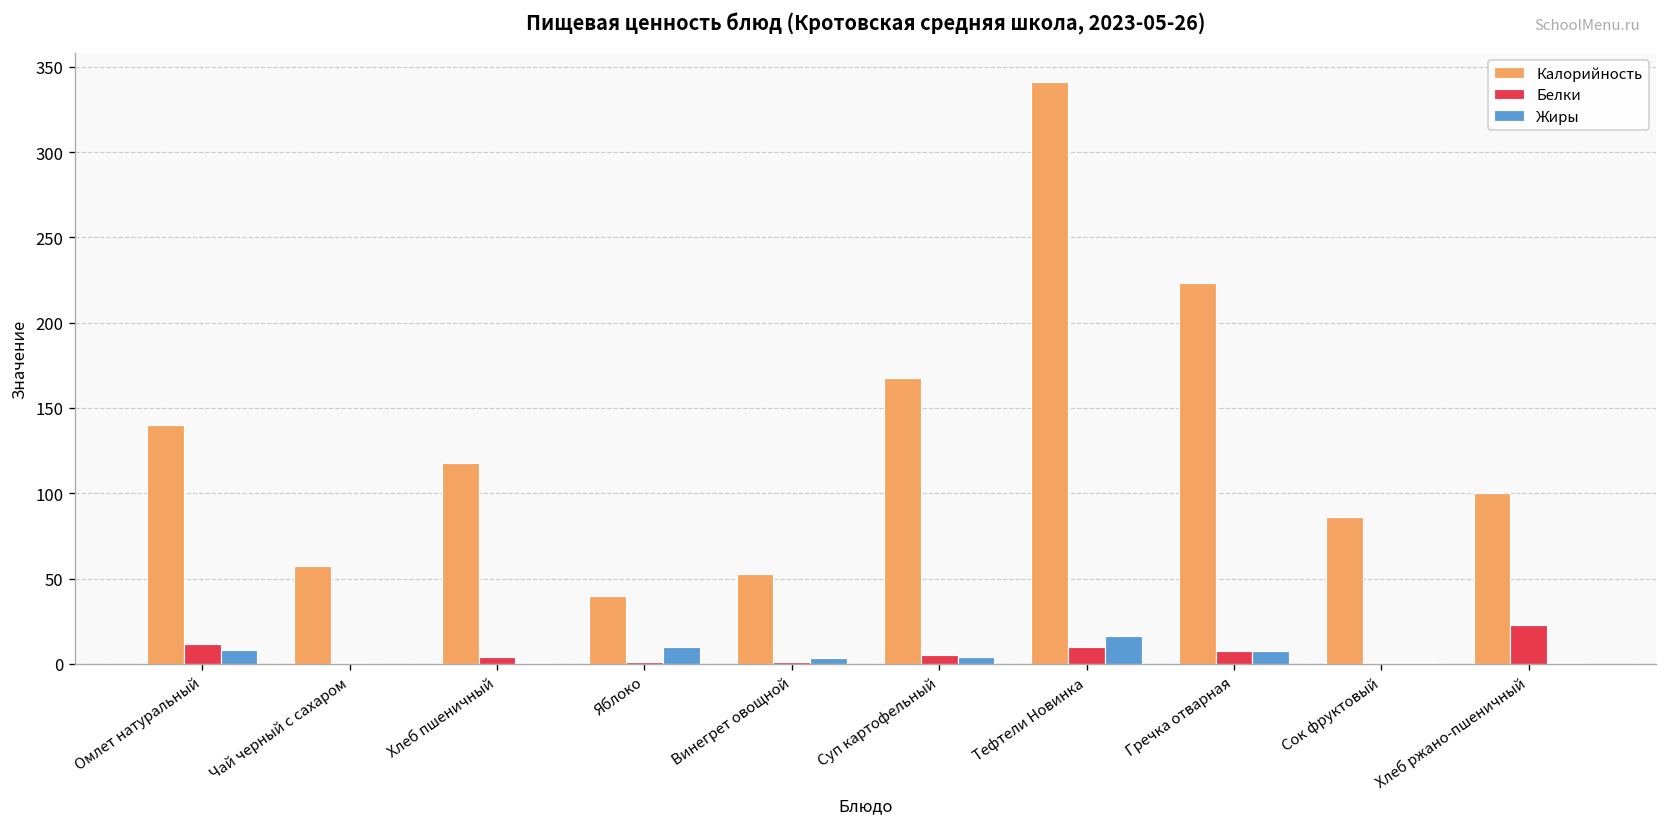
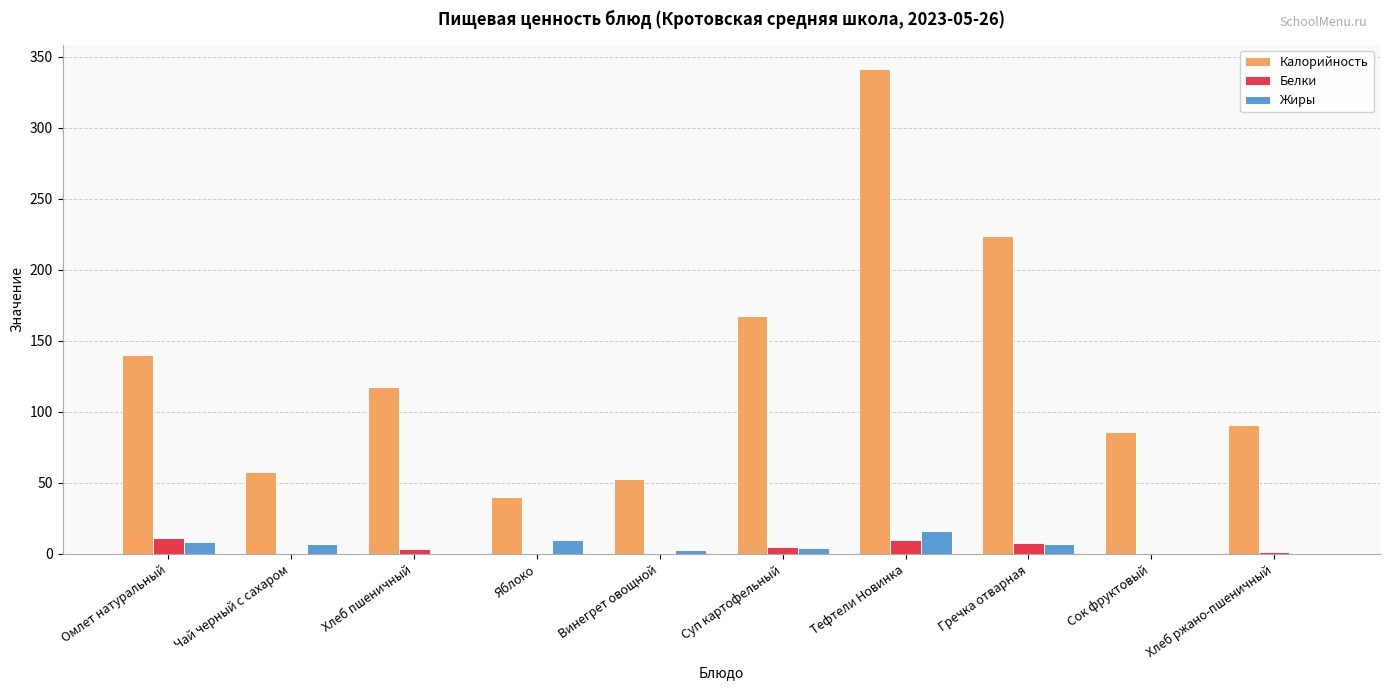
  {
    "Калорийность": {
      "Омлет натуральный": 140,
      "Чай черный с сахаром": 58,
      "Хлеб пшеничный": 118,
      "Яблоко": 40,
      "Винегрет овощной": 53,
      "Суп картофельный": 167,
      "Тефтели Новинка": 341,
      "Гречка отварная": 223,
      "Сок фруктовый": 86,
-     "Хлеб ржано-пшеничный": 100
+     "Хлеб ржано-пшеничный": 91
    },
    "Белки": {
      "Омлет натуральный": 11,
      "Хлеб пшеничный": 4,
      "Суп картофельный": 5,
      "Тефтели Новинка": 10,
      "Гречка отварная": 8,
-     "Хлеб ржано-пшеничный": 23
+     "Хлеб ржано-пшеничный": 1
    },
    "Жиры": {
      "Омлет натуральный": 8,
-     "Чай черный с сахаром": 0,
+     "Чай черный с сахаром": 7,
      "Яблоко": 10,
      "Винегрет овощной": 3,
      "Суп картофельный": 4,
      "Тефтели Новинка": 16,
      "Гречка отварная": 7
    }
  }
